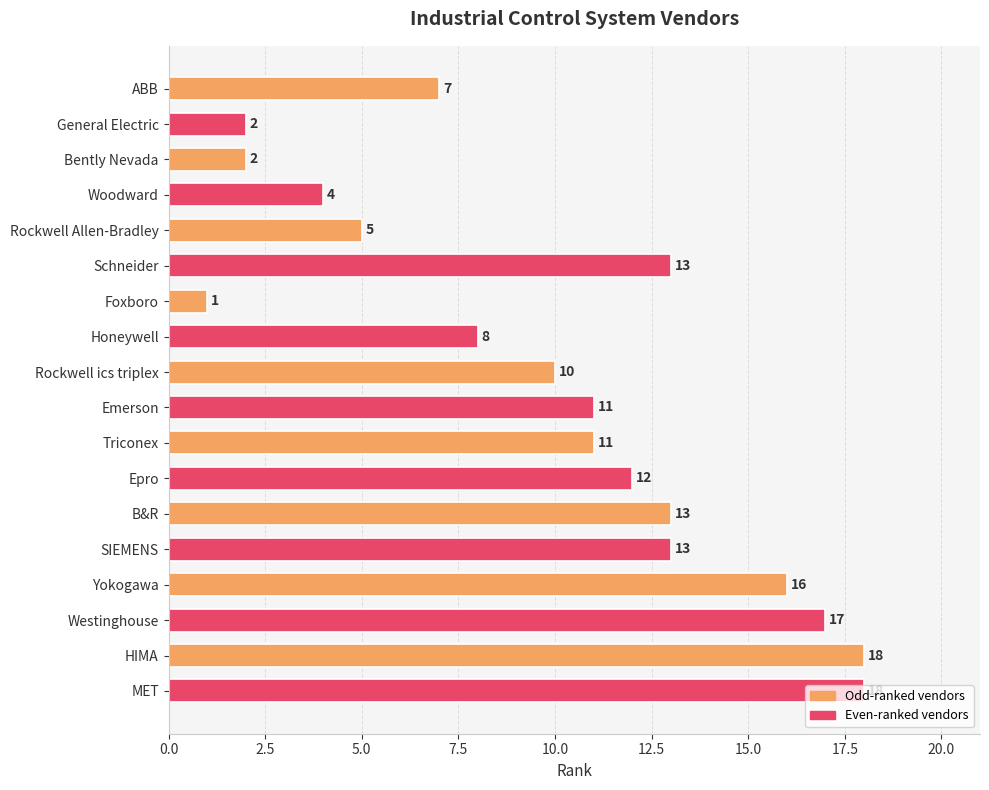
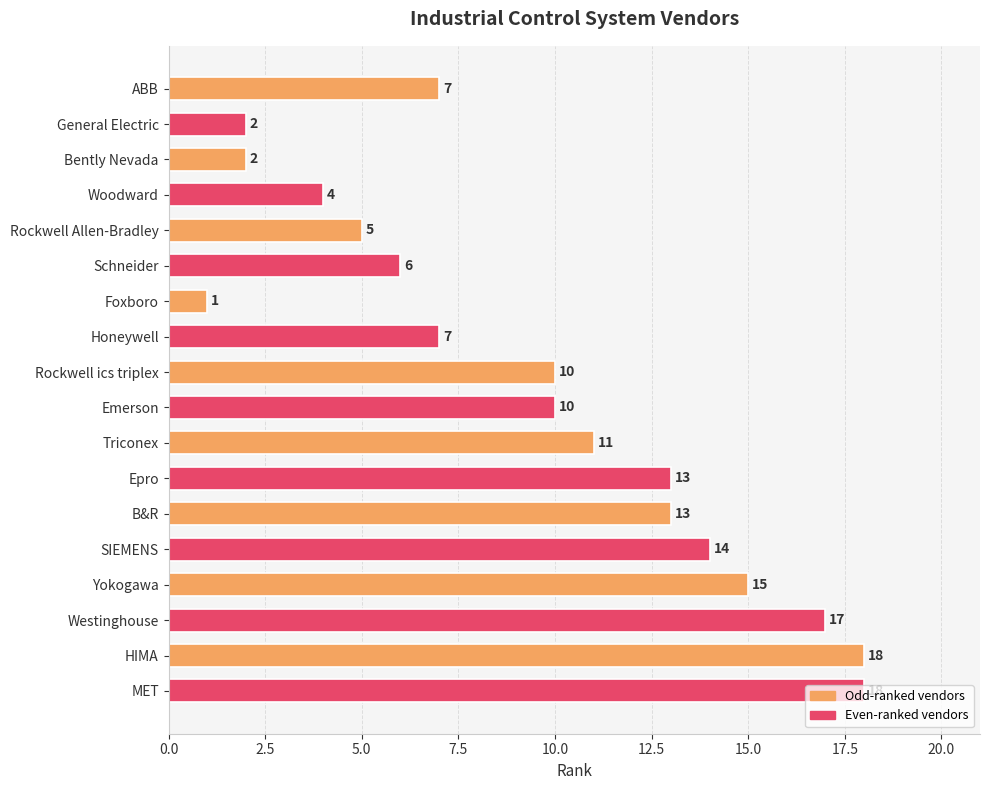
  {
    "ABB": 7,
    "General Electric": 2,
    "Bently Nevada": 2,
    "Woodward": 4,
    "Rockwell Allen-Bradley": 5,
-   "Schneider": 13,
+   "Schneider": 6,
    "Foxboro": 1,
-   "Honeywell": 8,
+   "Honeywell": 7,
    "Rockwell ics triplex": 10,
-   "Emerson": 11,
+   "Emerson": 10,
    "Triconex": 11,
-   "Epro": 12,
+   "Epro": 13,
    "B&R": 13,
-   "SIEMENS": 13,
-   "Yokogawa": 16,
+   "SIEMENS": 14,
+   "Yokogawa": 15,
    "Westinghouse": 17,
    "HIMA": 18
  }
